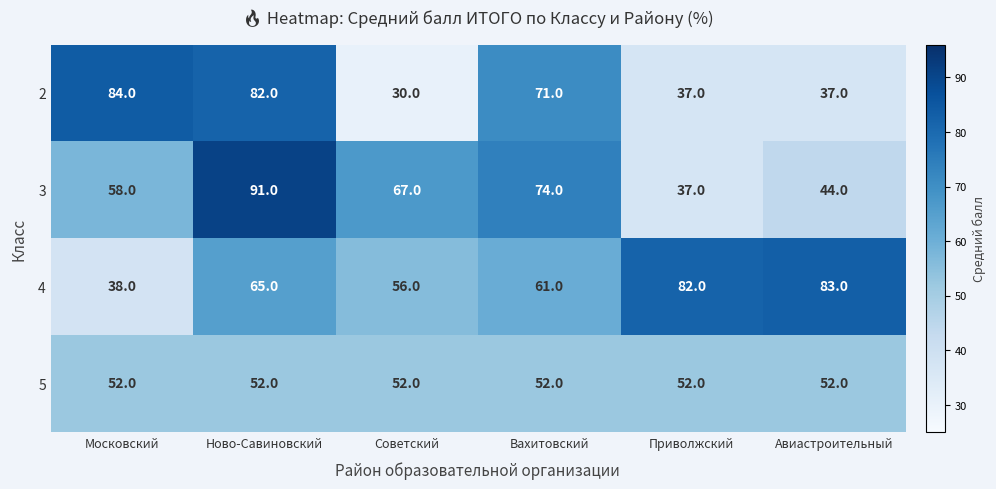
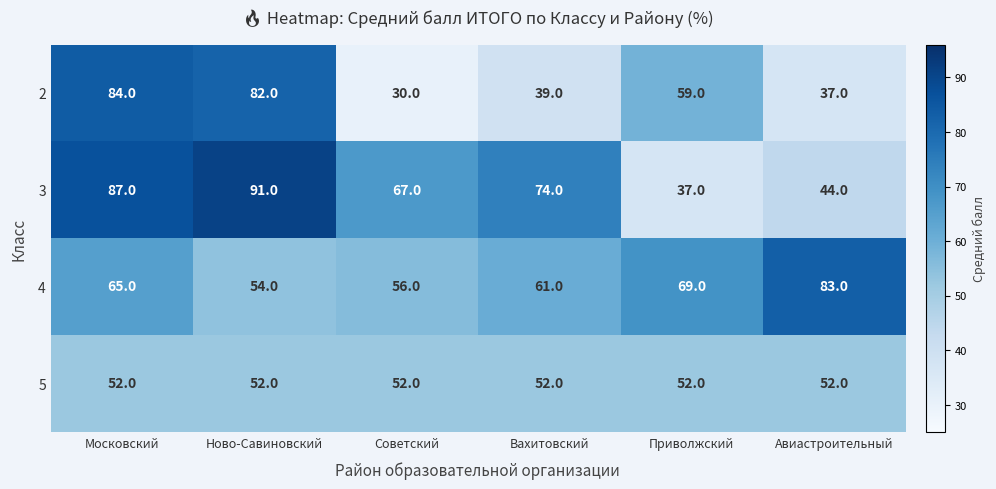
  {
    "2": {
      "Московский": 84.0,
      "Ново-Савиновский": 82.0,
      "Советский": 30.0,
-     "Вахитовский": 71.0,
-     "Приволжский": 37.0,
+     "Вахитовский": 39.0,
+     "Приволжский": 59.0,
      "Авиастроительный": 37.0
    },
    "3": {
-     "Московский": 58.0,
+     "Московский": 87.0,
      "Ново-Савиновский": 91.0,
      "Советский": 67.0,
      "Вахитовский": 74.0,
      "Приволжский": 37.0,
      "Авиастроительный": 44.0
    },
    "4": {
-     "Московский": 38.0,
-     "Ново-Савиновский": 65.0,
+     "Московский": 65.0,
+     "Ново-Савиновский": 54.0,
      "Советский": 56.0,
      "Вахитовский": 61.0,
-     "Приволжский": 82.0,
+     "Приволжский": 69.0,
      "Авиастроительный": 83.0
    },
    "5": {
      "Московский": 52.0,
      "Ново-Савиновский": 52.0,
      "Советский": 52.0,
      "Вахитовский": 52.0,
      "Приволжский": 52.0,
      "Авиастроительный": 52.0
    }
  }
